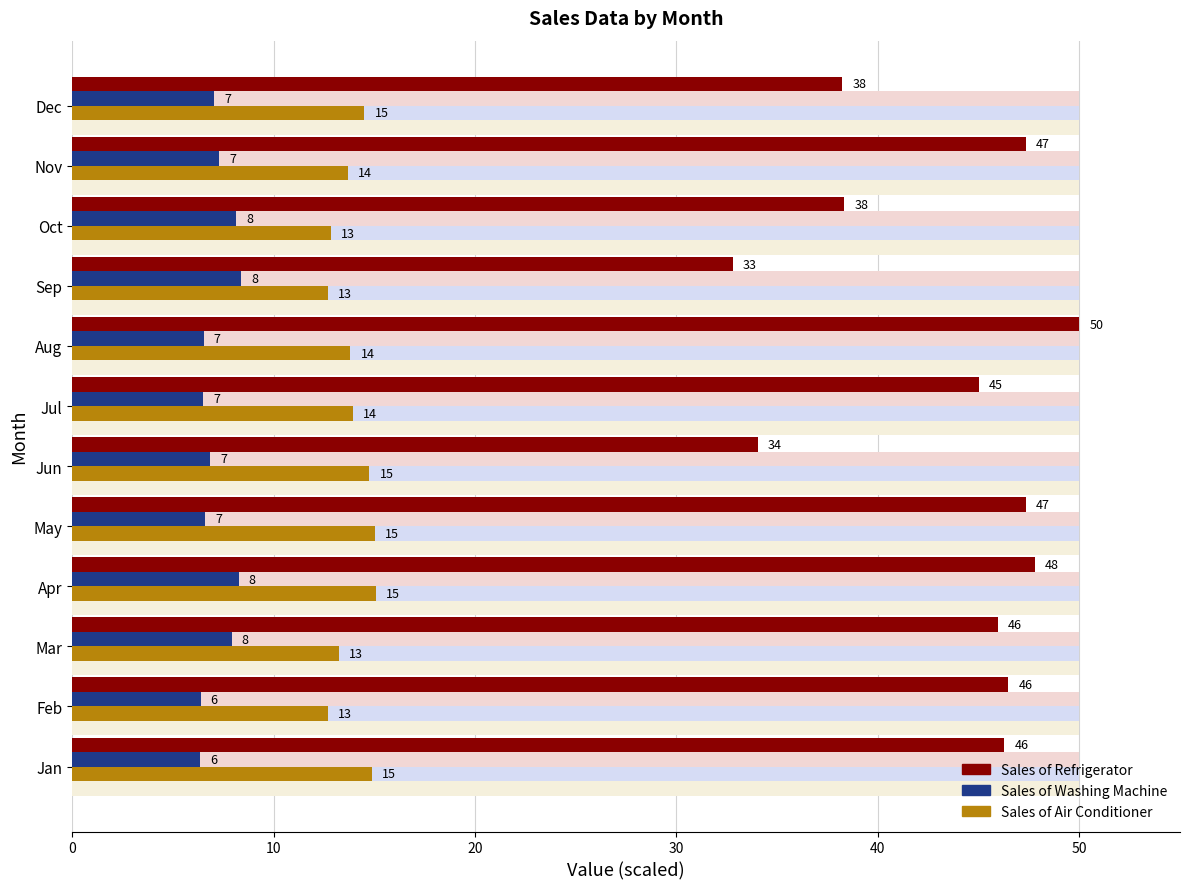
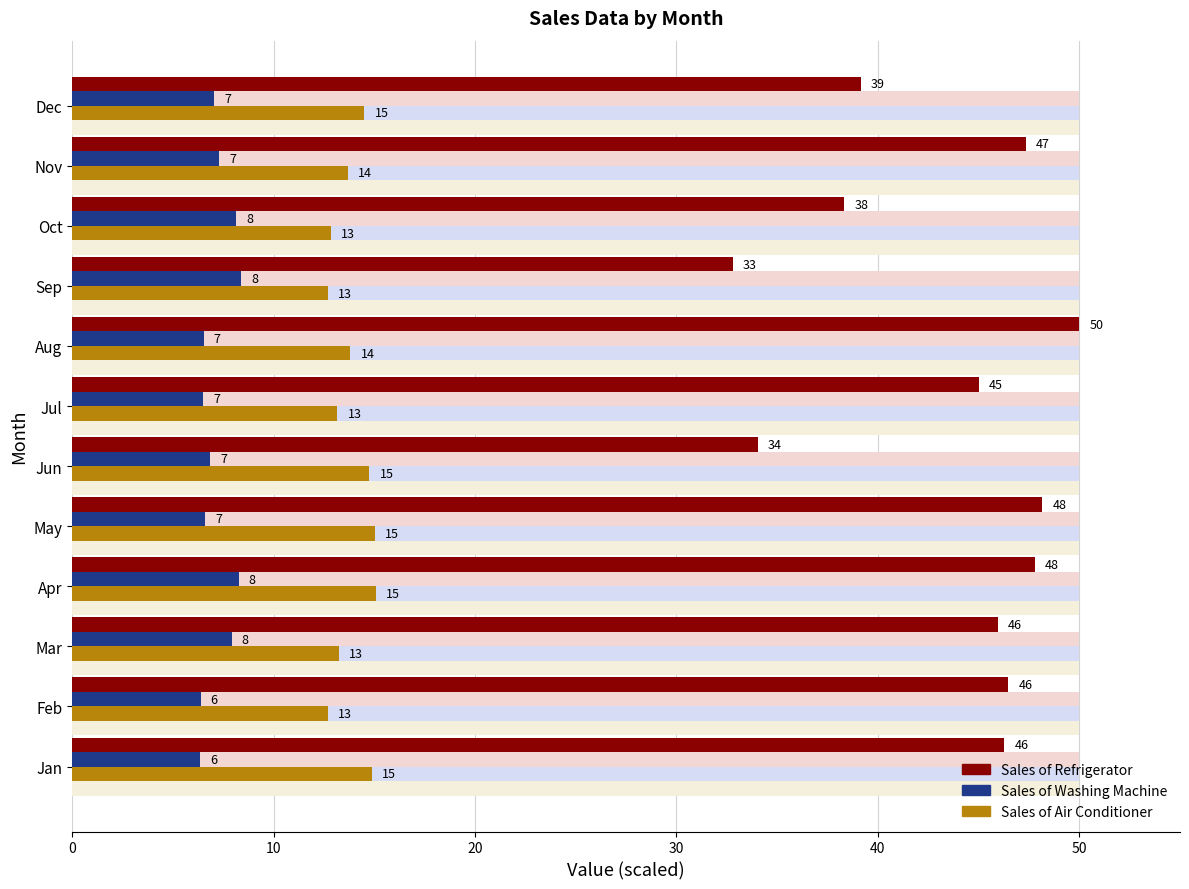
  {
    "Sales of Refrigerator": {
-     "Dec": 38,
+     "Dec": 39,
      "Nov": 47,
      "Oct": 38,
      "Sep": 33,
      "Aug": 50,
      "Jul": 45,
      "Jun": 34,
-     "May": 47,
+     "May": 48,
      "Apr": 48,
      "Mar": 46,
      "Feb": 46,
      "Jan": 46
    },
    "Sales of Air Conditioner": {
-     "Jul": 14
+     "Jul": 13
    }
  }
